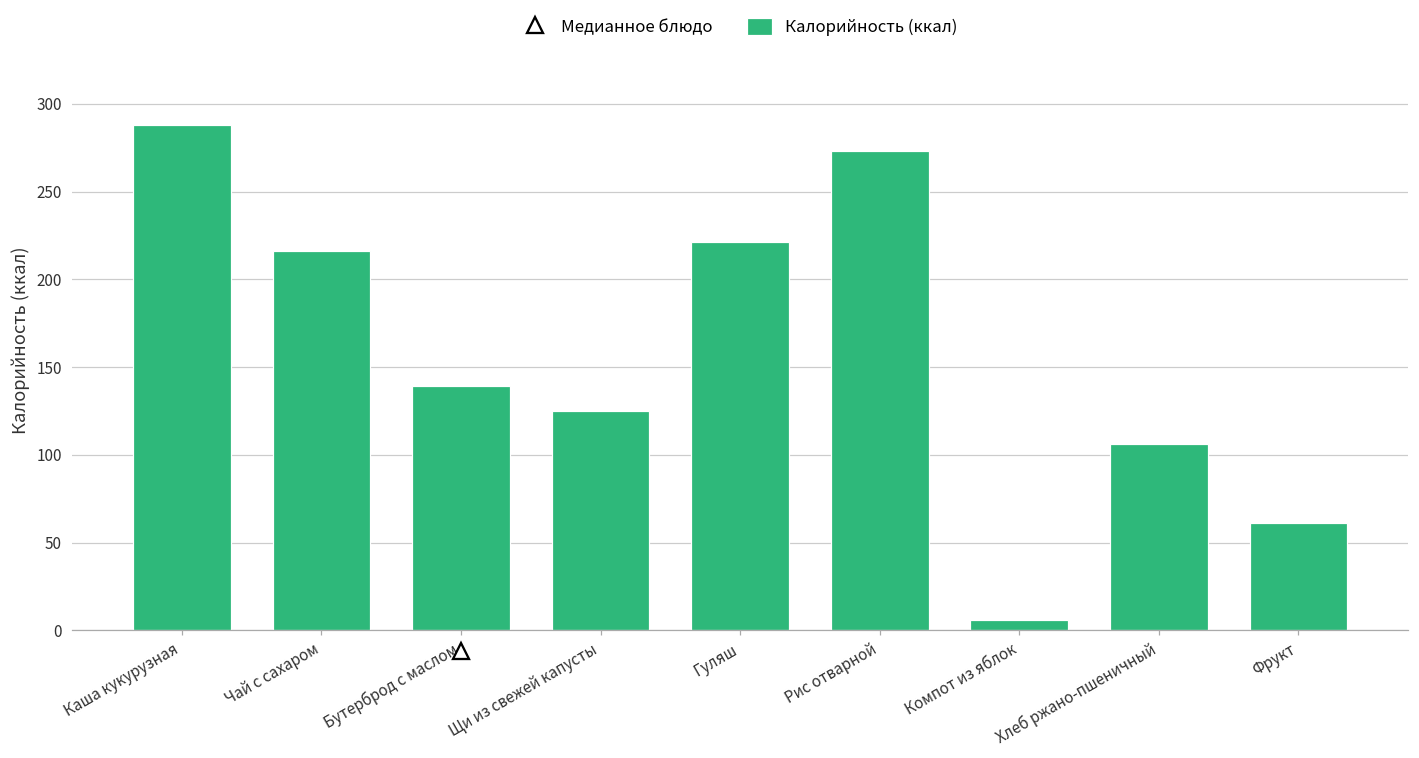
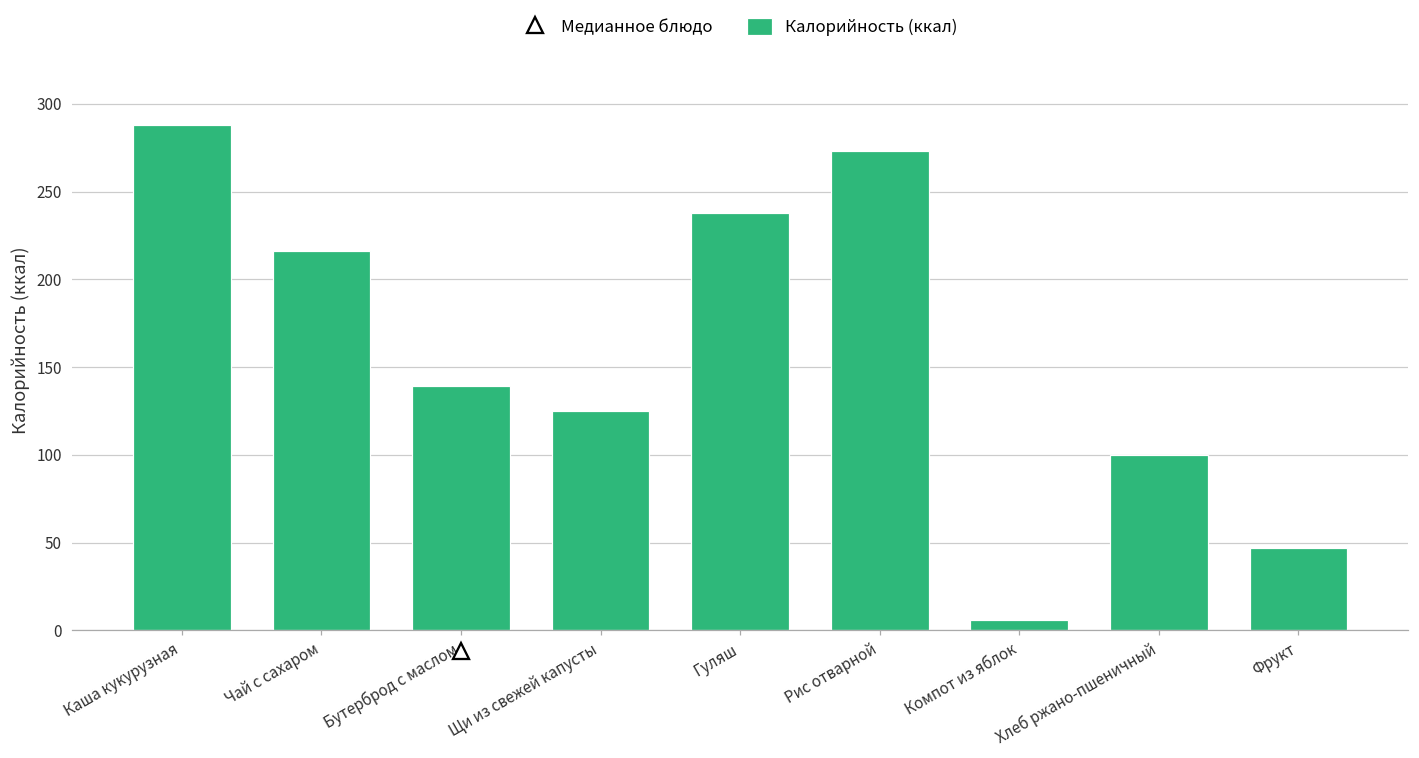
  {
    "Калорийность (ккал)": {
      "Каша кукурузная": 288,
      "Чай с сахаром": 216,
      "Бутерброд с маслом": 139,
      "Щи из свежей капусты": 125,
-     "Гуляш": 221,
+     "Гуляш": 238,
      "Рис отварной": 273,
      "Компот из яблок": 6,
-     "Хлеб ржано-пшеничный": 106,
-     "Фрукт": 61
+     "Хлеб ржано-пшеничный": 100,
+     "Фрукт": 47
    }
  }
